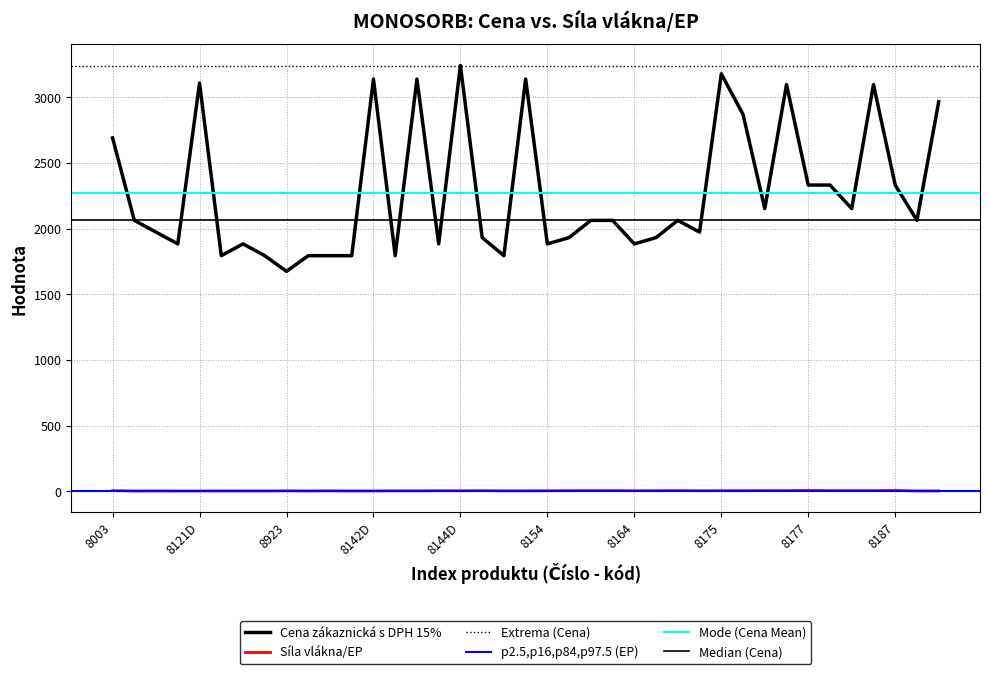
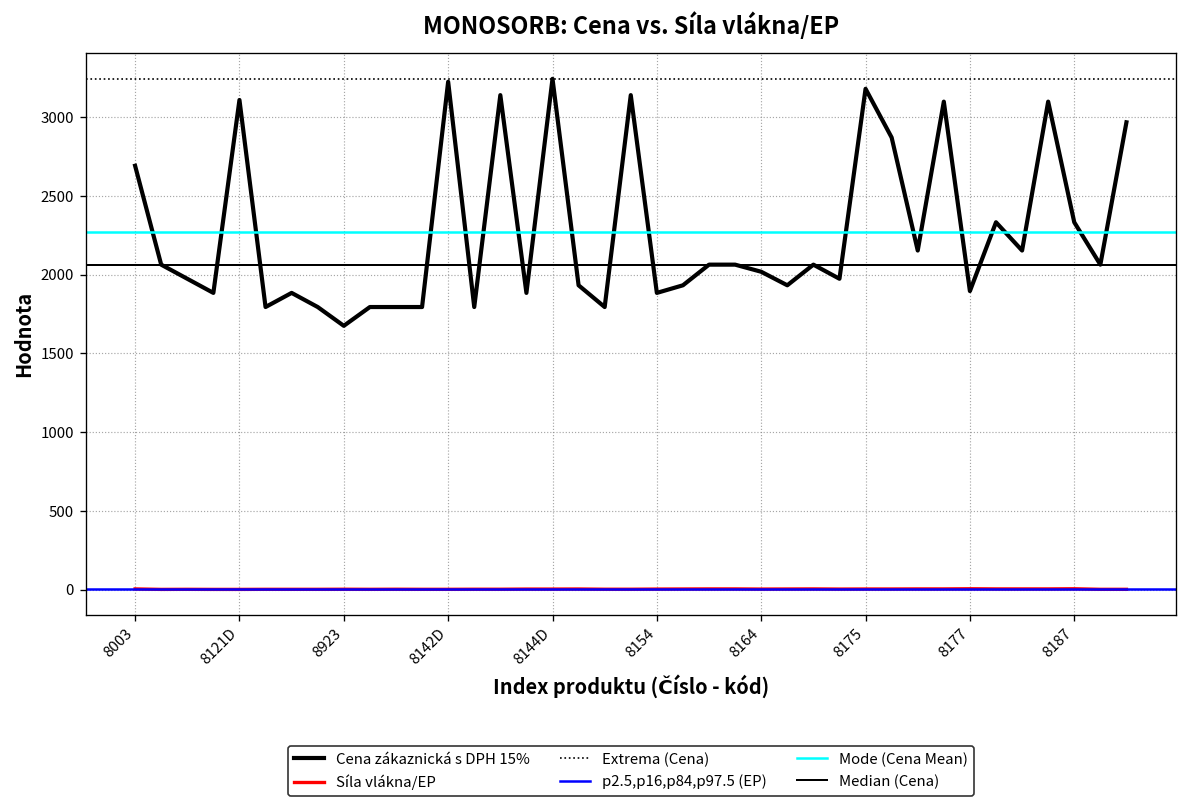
  {
    "Cena zákaznická s DPH 15%": {
      "8003": 2690,
      "8121D": 3110,
      "8923": 1670,
-     "8142D": 3140,
+     "8142D": 3220,
      "8144D": 3240,
      "8154": 1880,
-     "8164": 1880,
+     "8164": 2020,
      "8175": 3180,
-     "8177": 2330,
+     "8177": 1900,
      "8187": 2330
    },
    "Síla vlákna/EP": {
      "8003": 0,
      "8121D": 0,
      "8923": 0,
      "8142D": 0,
      "8144D": 0,
      "8154": 0,
      "8164": 0,
      "8175": 0,
      "8177": 10,
      "8187": 10
    }
  }
